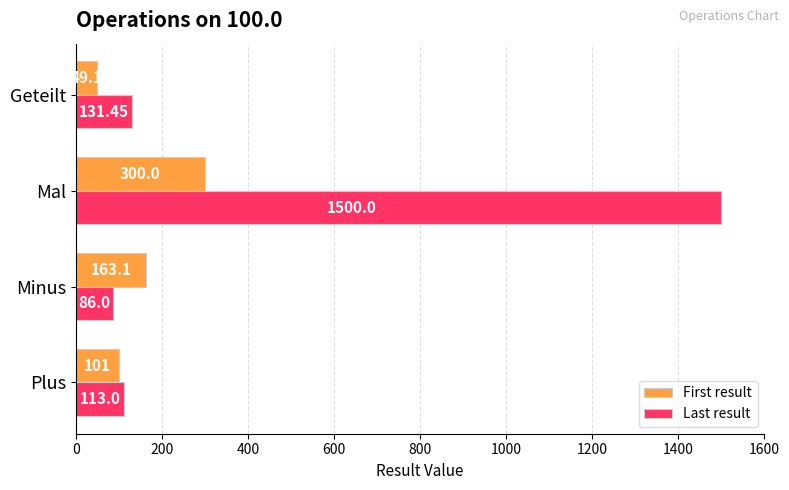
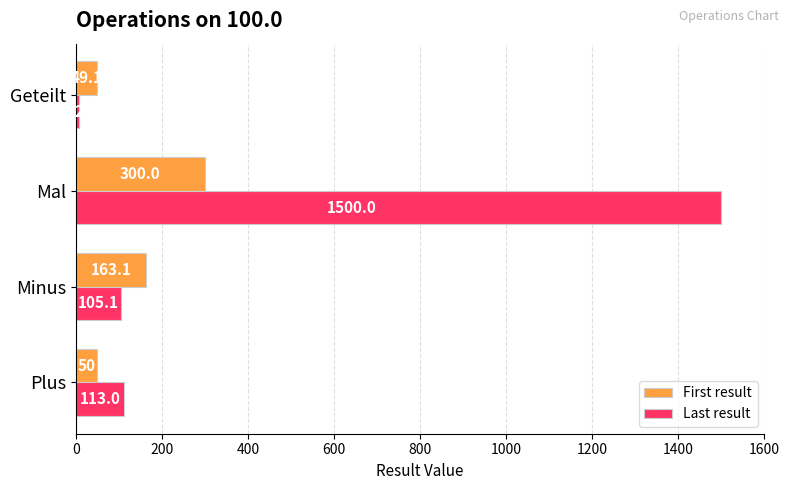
  {
    "First result": {
      "Geteilt": 49.1,
      "Mal": 300.0,
      "Minus": 163.1,
-     "Plus": 101
+     "Plus": 50
    },
    "Last result": {
-     "Geteilt": 130,
+     "Geteilt": 10,
      "Mal": 1500.0,
-     "Minus": 86.0,
+     "Minus": 105.1,
      "Plus": 113.0
    }
  }
